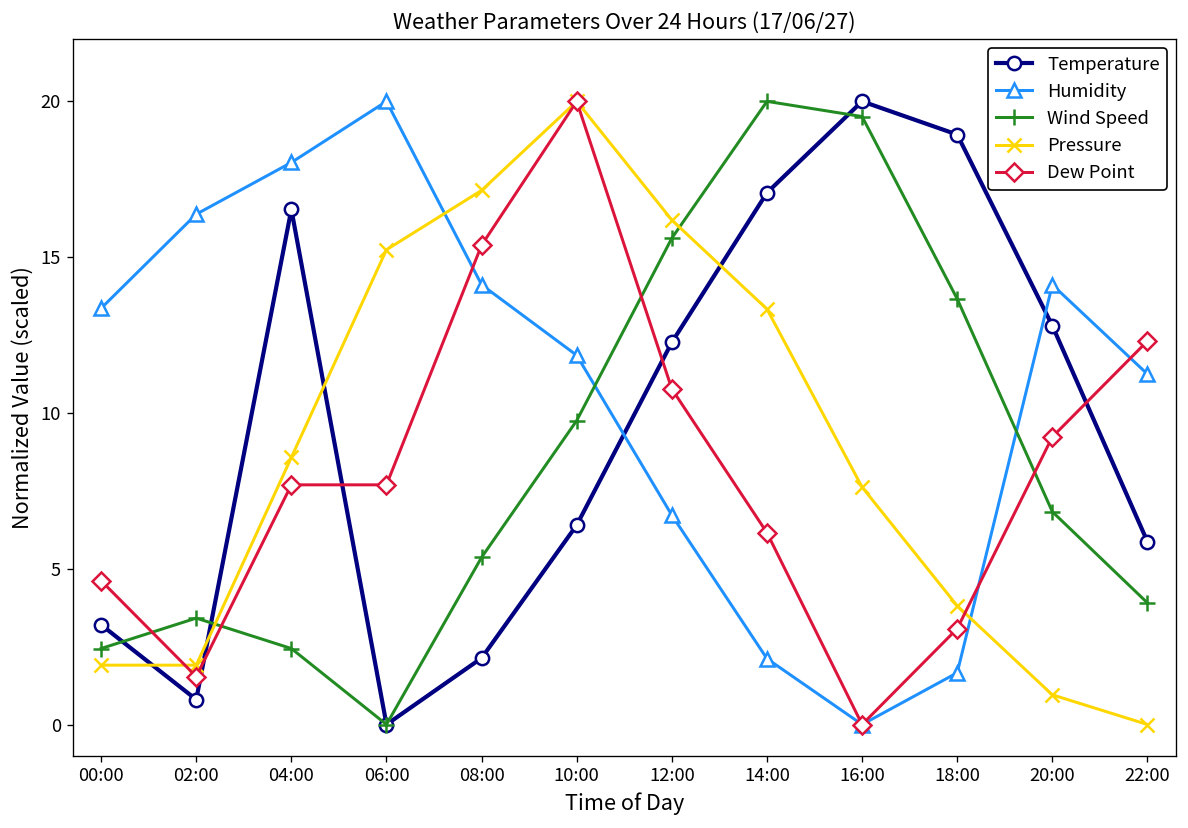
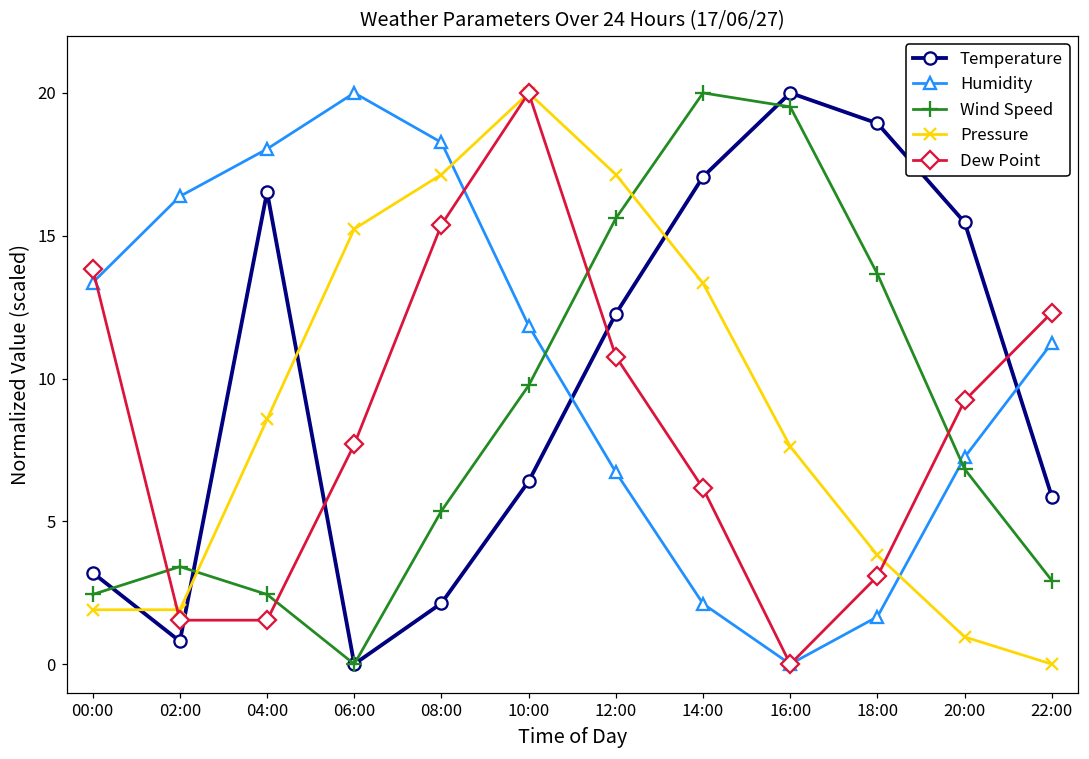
  {
    "Temperature": {
      "00:00": 3.2,
      "02:00": 0.8,
      "04:00": 16.5,
      "08:00": 2.1,
      "10:00": 6.4,
      "12:00": 12.3,
      "14:00": 17.1,
      "16:00": 20.0,
      "18:00": 18.9,
-     "20:00": 12.8,
+     "20:00": 15.5,
      "22:00": 5.9
    },
    "Humidity": {
      "00:00": 13.4,
      "02:00": 16.4,
      "04:00": 18.0,
      "06:00": 20.0,
-     "08:00": 14.1,
+     "08:00": 18.3,
      "10:00": 11.8,
      "12:00": 6.7,
      "14:00": 2.1,
      "18:00": 1.7,
-     "20:00": 14.1,
+     "20:00": 7.2,
      "22:00": 11.2
    },
    "Wind Speed": {
      "00:00": 2.4,
      "02:00": 3.4,
      "04:00": 2.4,
      "08:00": 5.4,
      "10:00": 9.8,
      "12:00": 15.6,
      "14:00": 20.0,
      "16:00": 19.5,
      "18:00": 13.7,
      "20:00": 6.8,
-     "22:00": 3.9
+     "22:00": 2.9
    },
    "Pressure": {
      "00:00": 1.9,
      "02:00": 1.9,
      "04:00": 8.6,
      "06:00": 15.2,
      "08:00": 17.1,
-     "12:00": 16.2,
+     "12:00": 17.1,
      "14:00": 13.3,
      "16:00": 7.6,
      "18:00": 3.8,
      "20:00": 1.0,
      "22:00": 0.0
    },
    "Dew Point": {
-     "00:00": 4.6,
+     "00:00": 13.8,
      "02:00": 1.5,
-     "04:00": 7.7,
+     "04:00": 1.5,
      "06:00": 7.7,
      "08:00": 15.4,
      "12:00": 10.8,
      "14:00": 6.2,
      "18:00": 3.1,
      "20:00": 9.2,
      "22:00": 12.3
    }
  }
